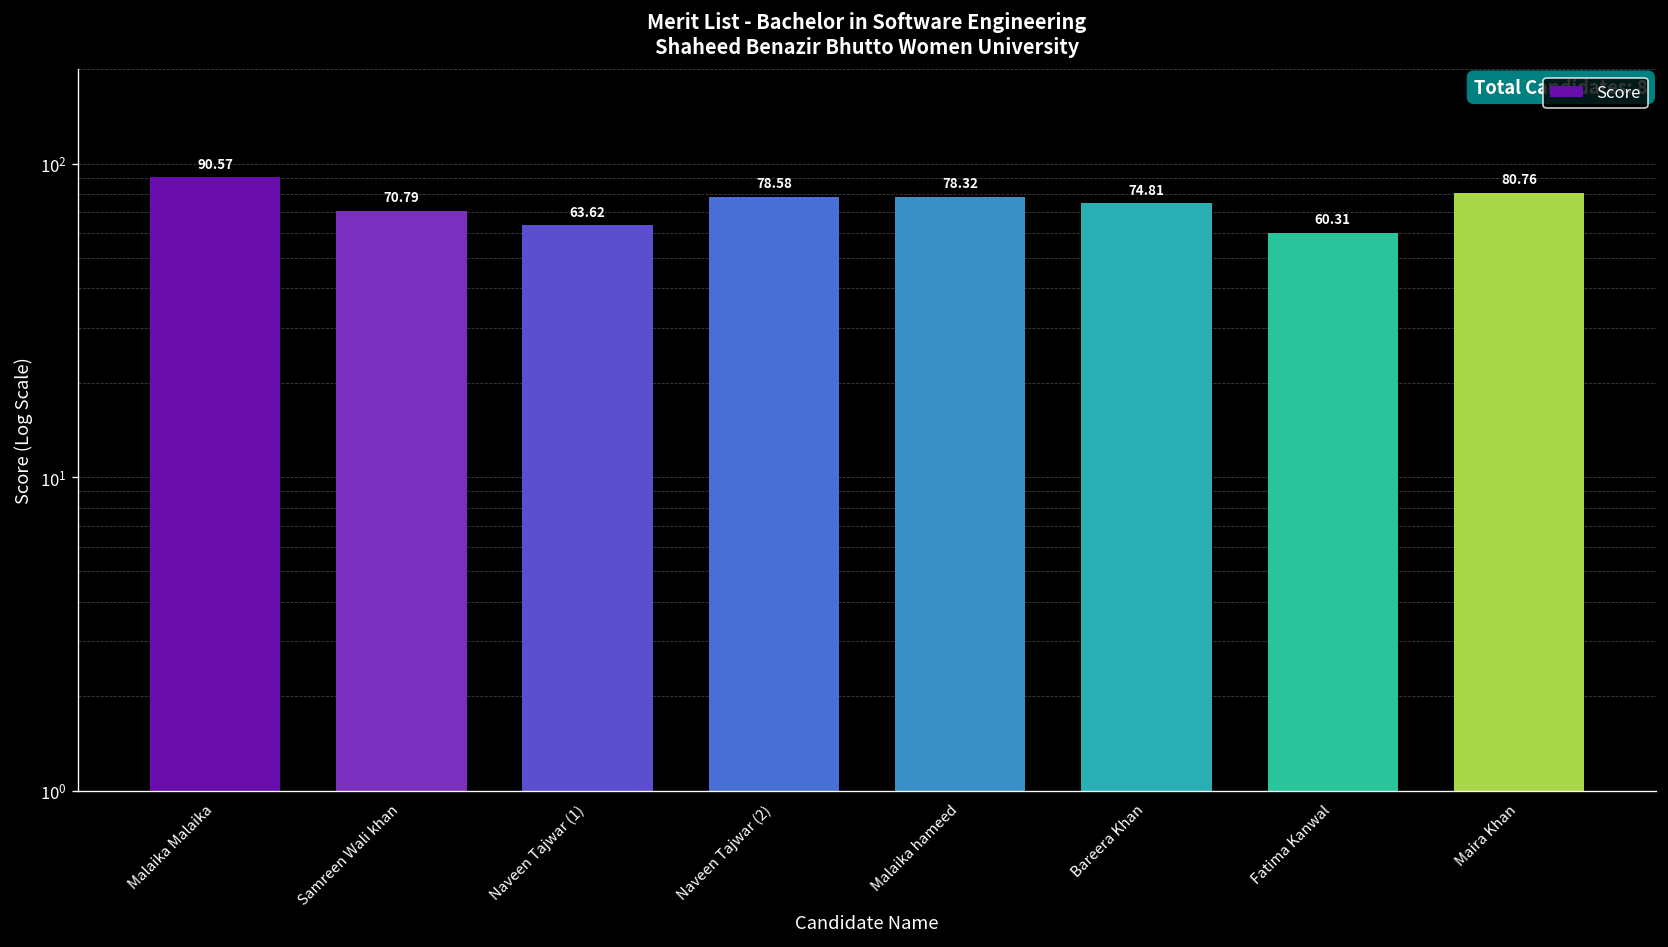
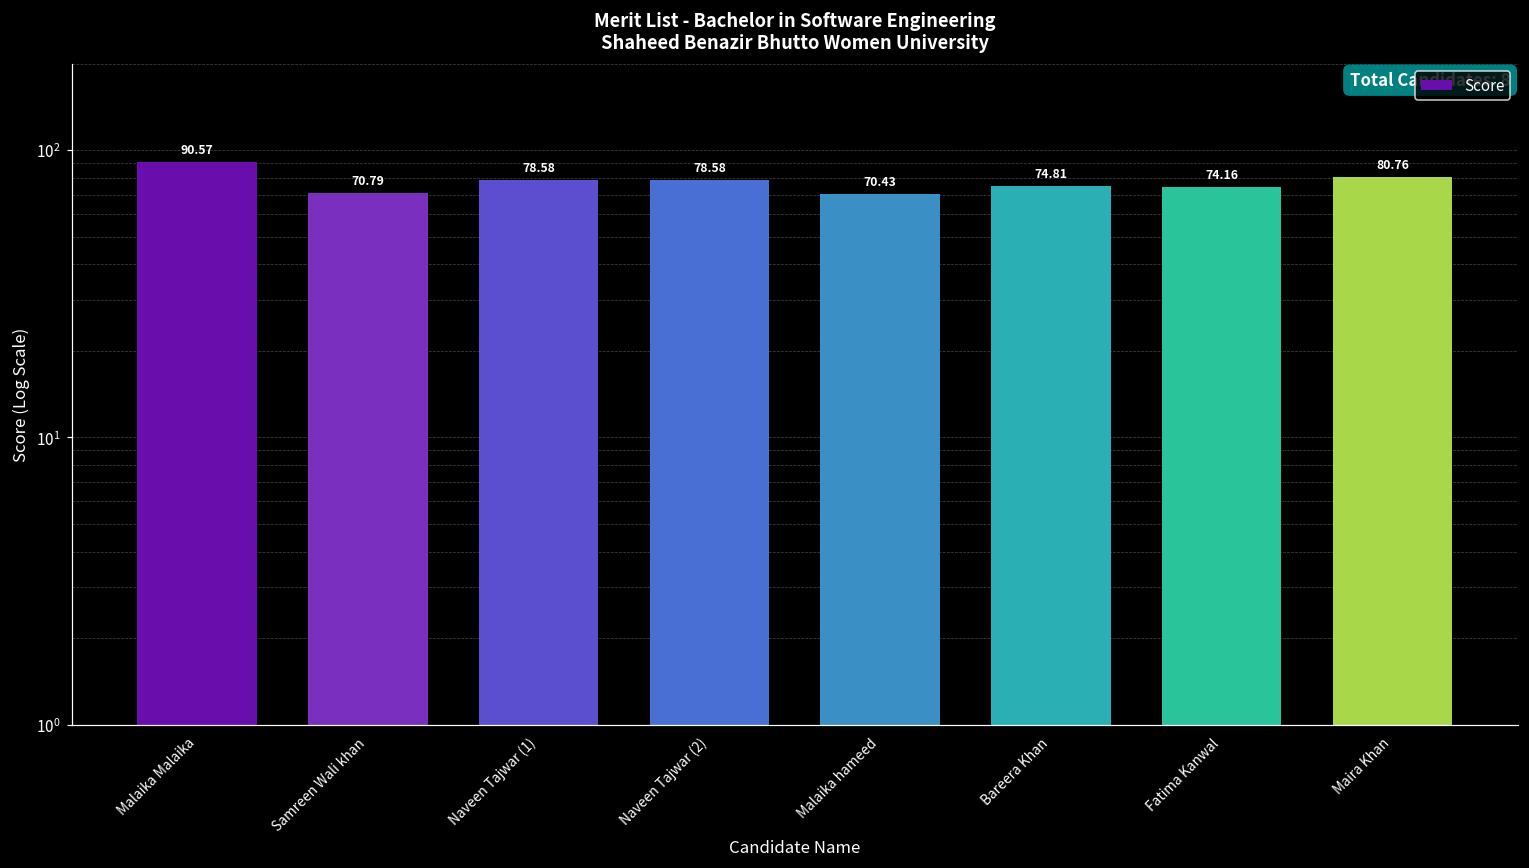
  {
    "Malaika Malaika": 90.57,
    "Samreen Wali khan": 70.79,
-   "Naveen Tajwar (1)": 63.62,
+   "Naveen Tajwar (1)": 78.58,
    "Naveen Tajwar (2)": 78.58,
-   "Malaika hameed": 78.32,
+   "Malaika hameed": 70.43,
    "Bareera Khan": 74.81,
-   "Fatima Kanwal": 60.31,
+   "Fatima Kanwal": 74.16,
    "Maira Khan": 80.76
  }
